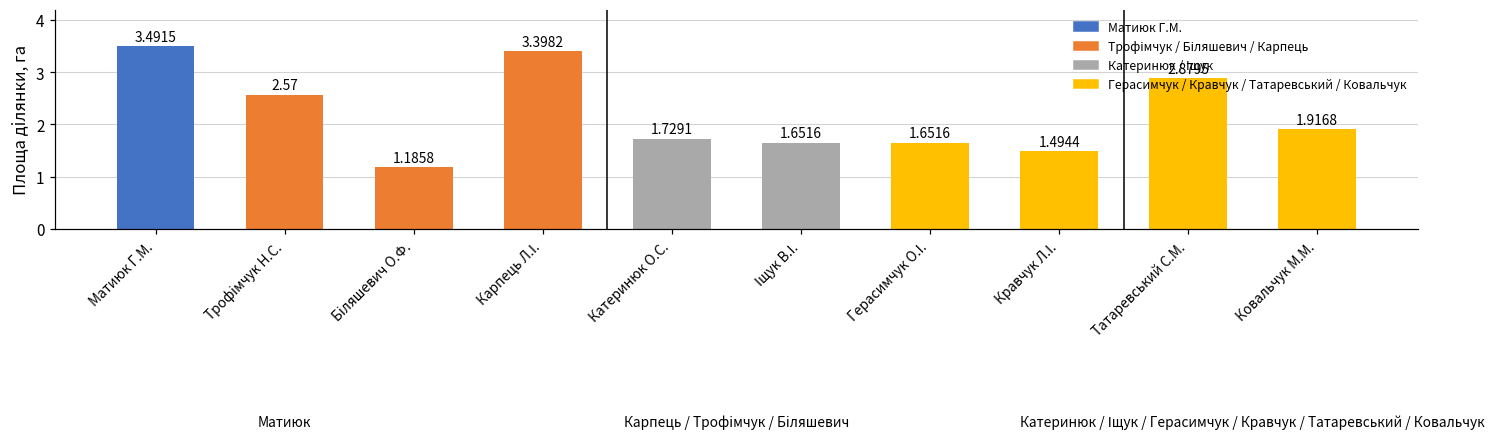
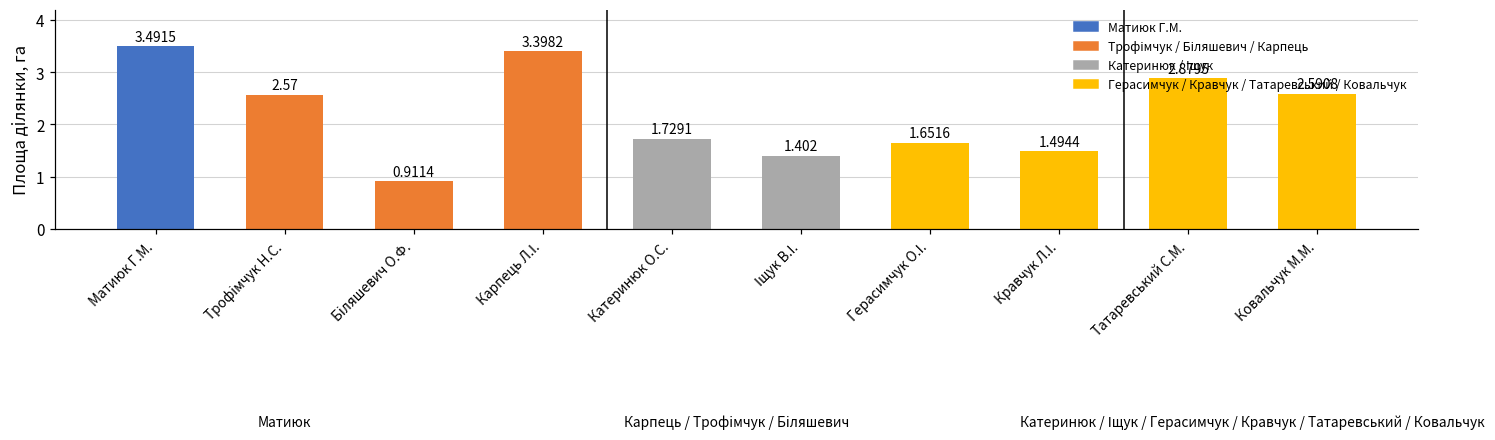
  {
    "Матиюк Г.М.": 3.4915,
    "Трофімчук Н.С.": 2.57,
-   "Біляшевич О.Ф.": 1.1858,
+   "Біляшевич О.Ф.": 0.9114,
    "Карпець Л.І.": 3.3982,
    "Катеринюк О.С.": 1.7291,
-   "Іщук В.І.": 1.6516,
+   "Іщук В.І.": 1.402,
    "Герасимчук О.І.": 1.6516,
    "Кравчук Л.І.": 1.4944,
    "Татаревський С.М.": 2.8795,
-   "Ковальчук М.М.": 1.9168
+   "Ковальчук М.М.": 2.5908
  }
